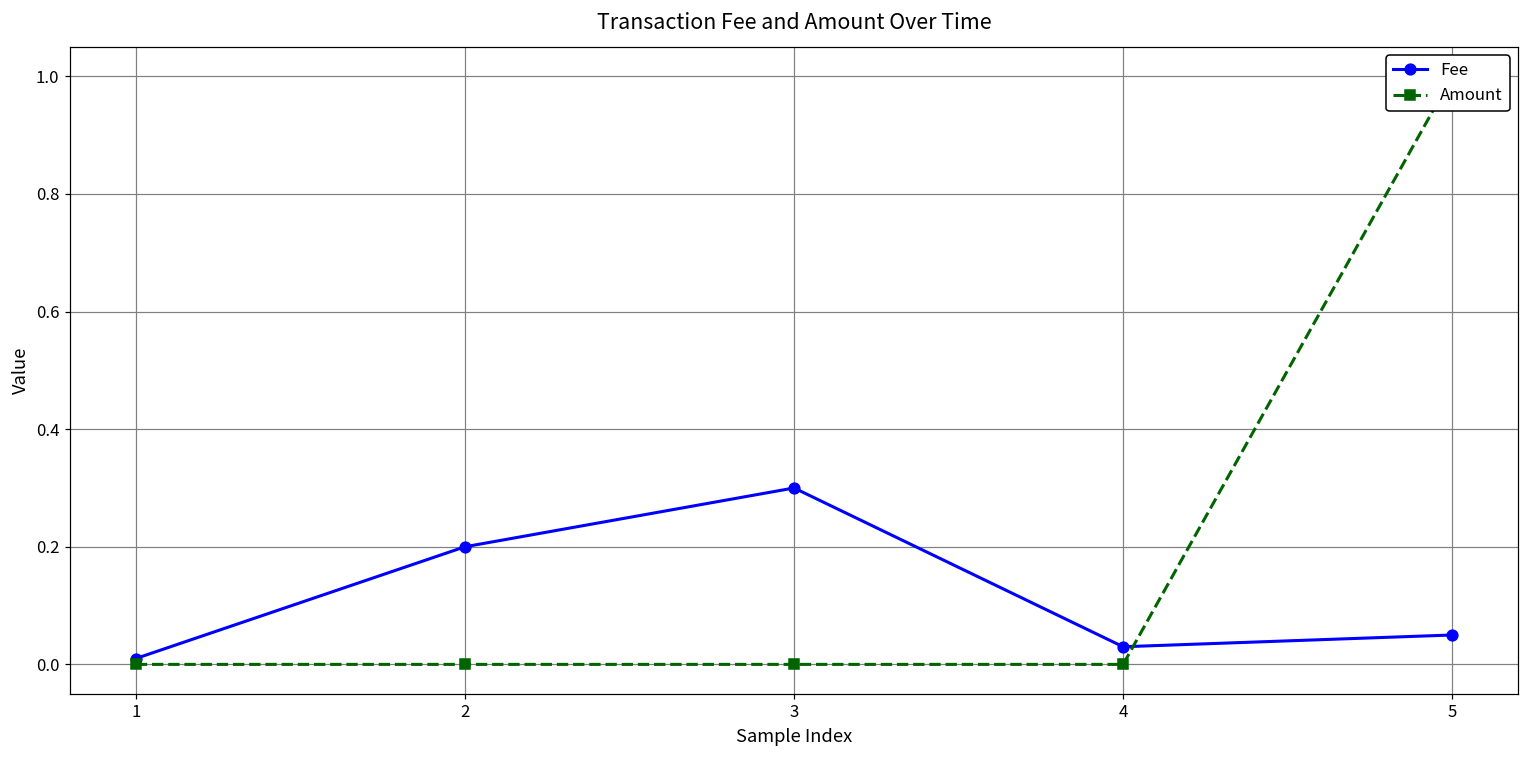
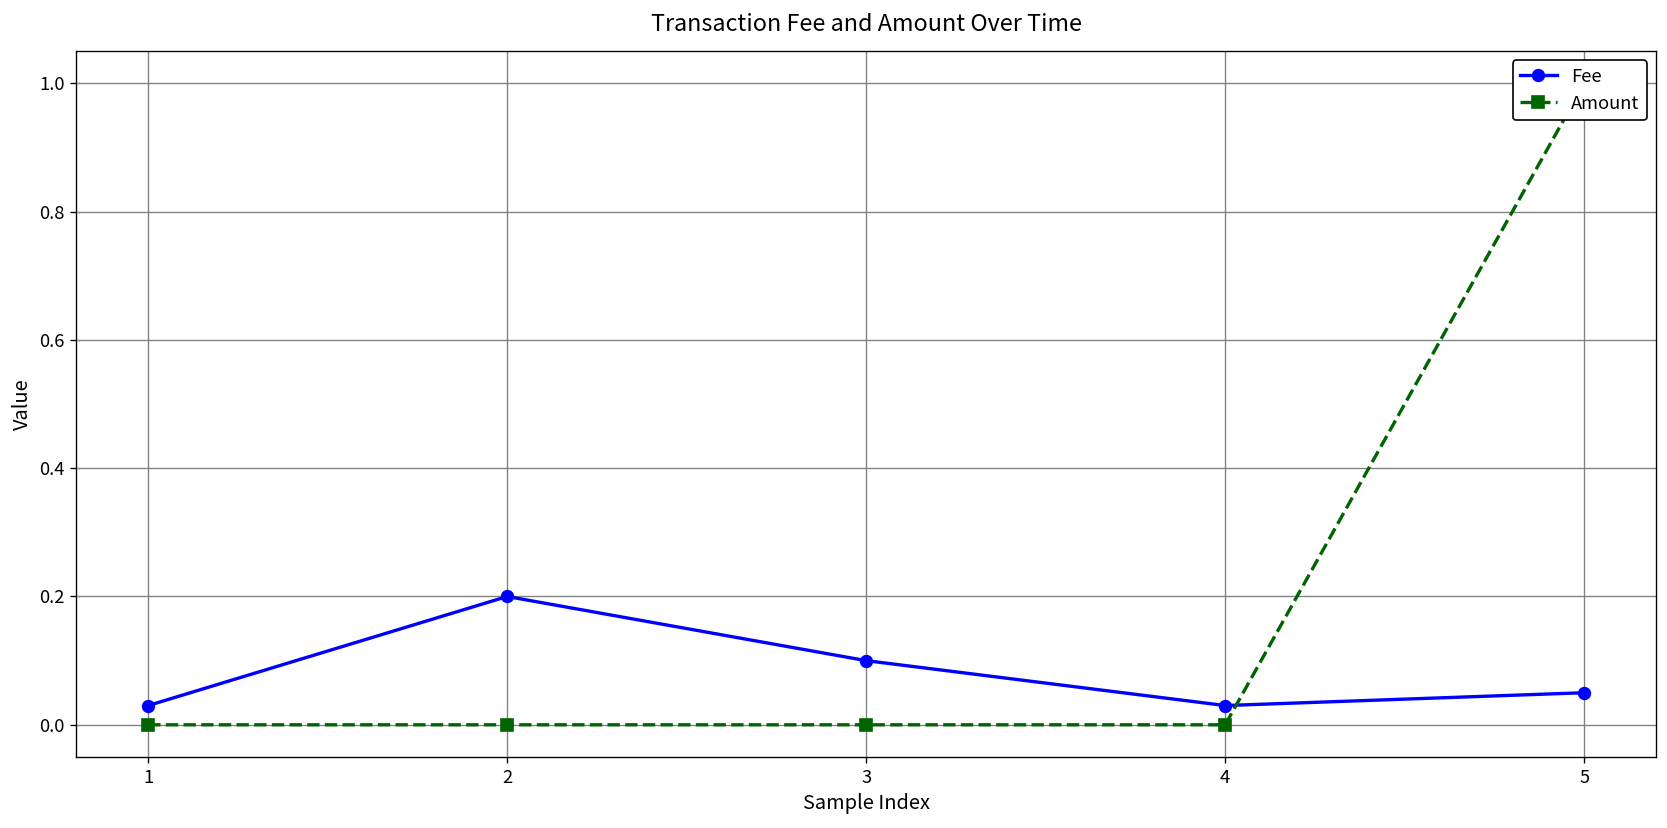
  {
    "Fee": {
-     "1": 0.01,
+     "1": 0.03,
      "2": 0.20,
-     "3": 0.3,
+     "3": 0.1,
      "4": 0.03,
      "5": 0.05
    },
    "Amount": {
      "1": 0.00,
      "2": 0.00,
      "3": 0.00,
      "4": 0.00
    }
  }
